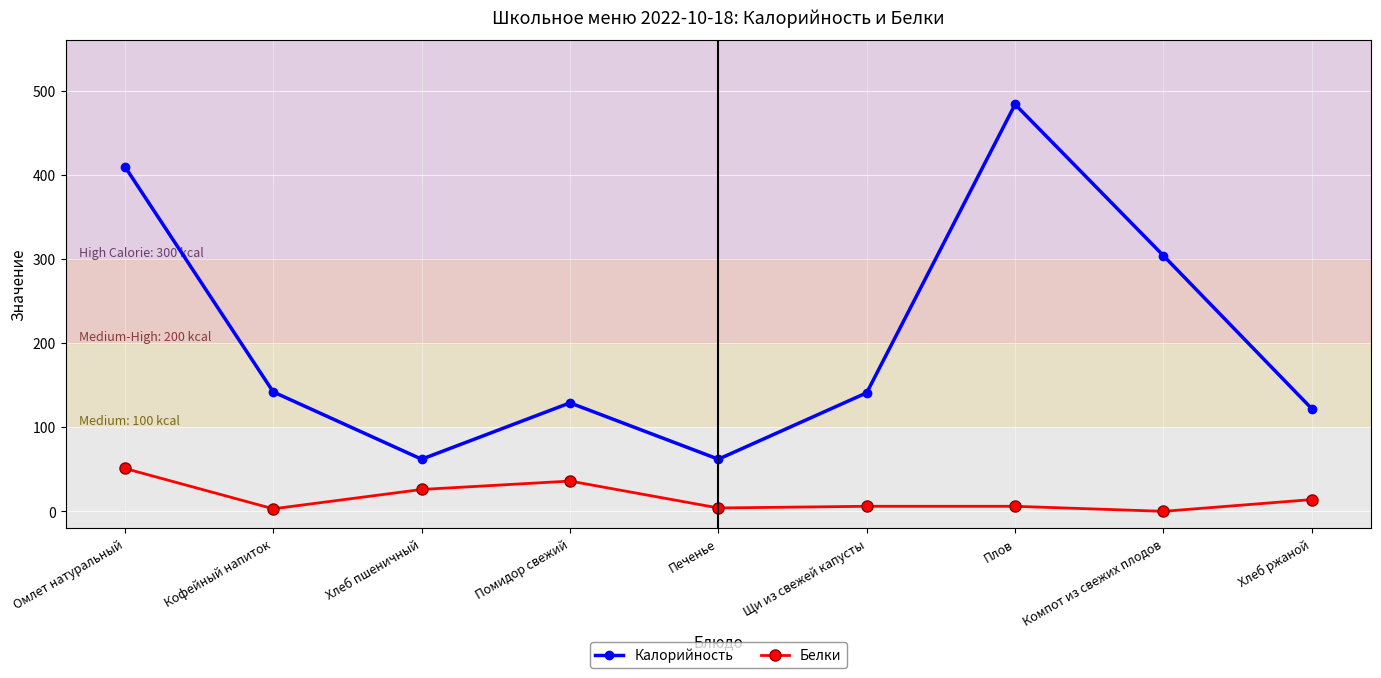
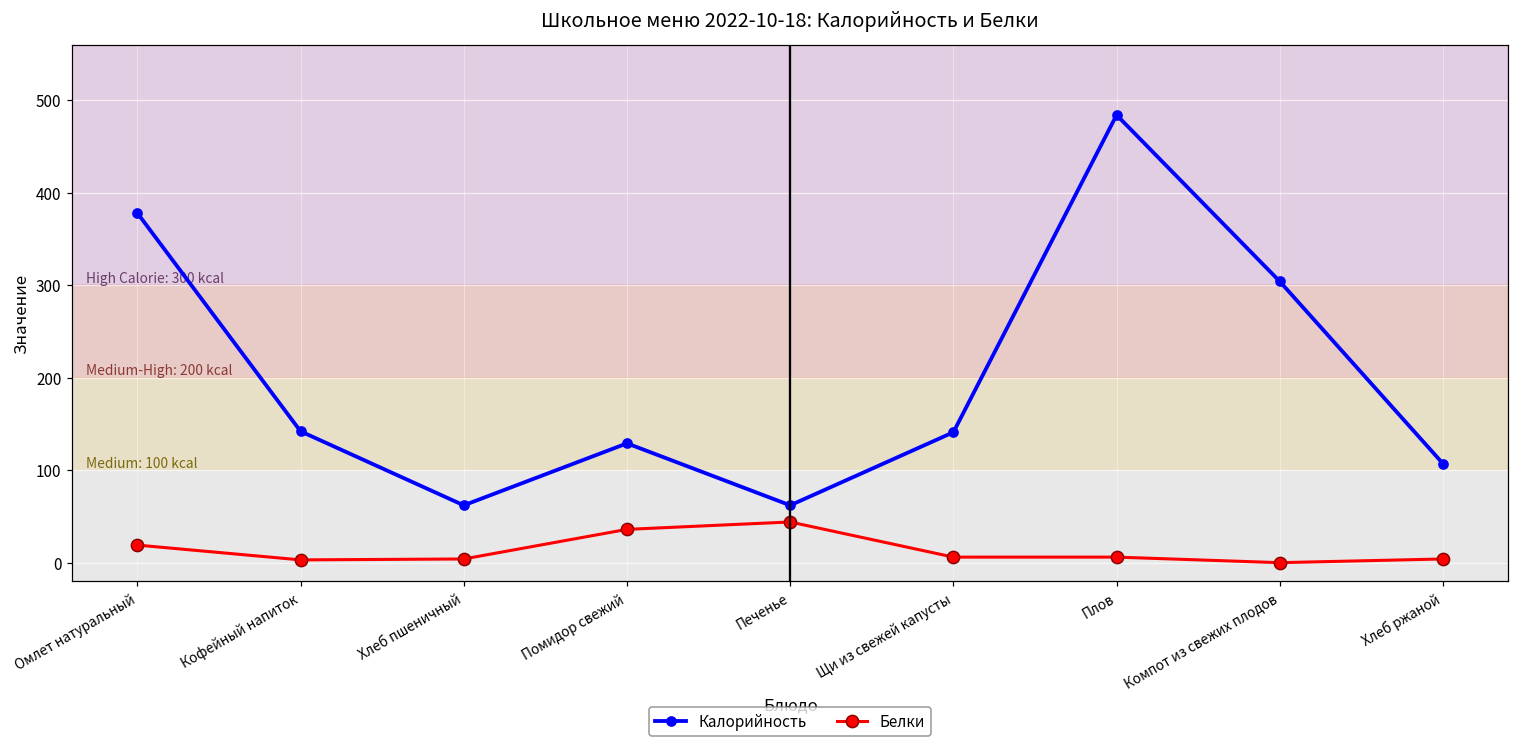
  {
    "Калорийность": {
-     "Омлет натуральный": 410,
+     "Омлет натуральный": 380,
      "Кофейный напиток": 140,
      "Хлеб пшеничный": 60,
      "Помидор свежий": 130,
      "Печенье": 60,
      "Щи из свежей капусты": 140,
      "Плов": 480,
      "Компот из свежих плодов": 300,
-     "Хлеб ржаной": 120
+     "Хлеб ржаной": 110
    },
    "Белки": {
-     "Омлет натуральный": 50,
+     "Омлет натуральный": 20,
      "Кофейный напиток": 0,
-     "Хлеб пшеничный": 30,
+     "Хлеб пшеничный": 0,
      "Помидор свежий": 40,
-     "Печенье": 0,
+     "Печенье": 40,
      "Щи из свежей капусты": 10,
      "Плов": 10,
      "Компот из свежих плодов": 0,
-     "Хлеб ржаной": 10
+     "Хлеб ржаной": 0
    }
  }
